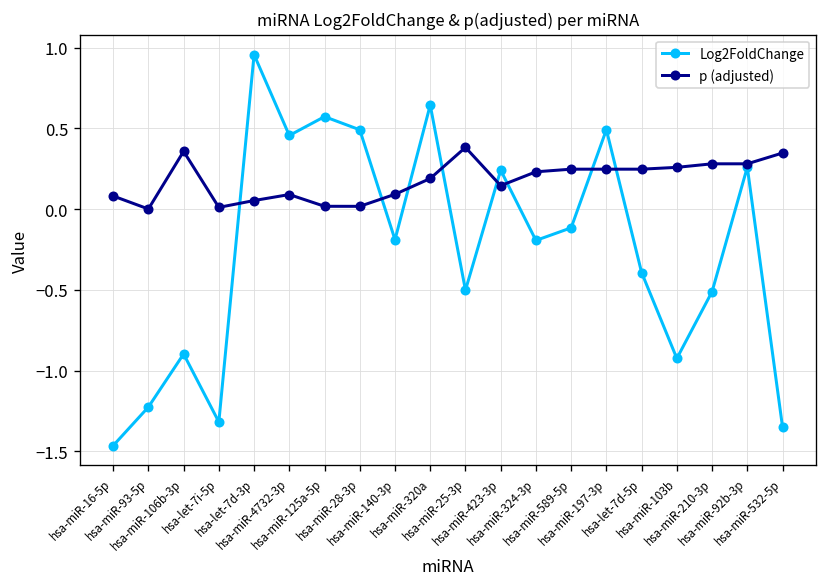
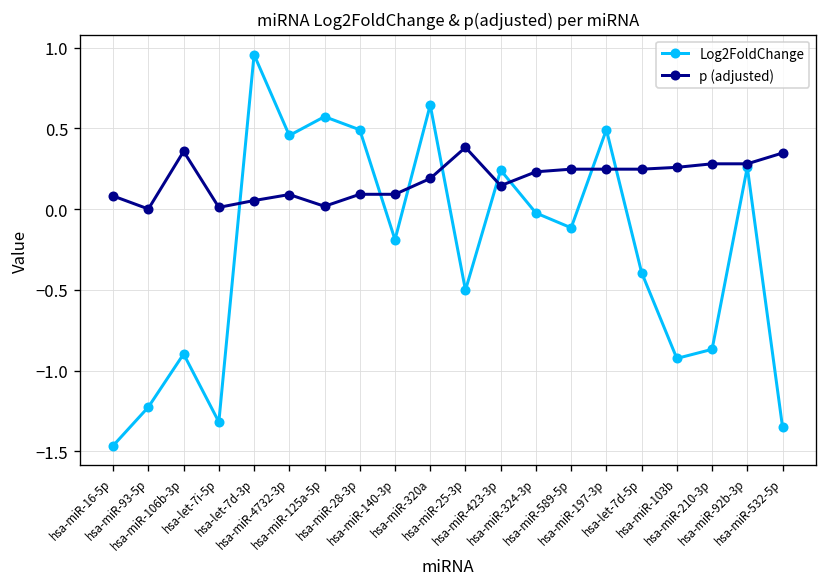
  {
    "Log2FoldChange": {
      "hsa-miR-16-5p": -1.46,
      "hsa-miR-93-5p": -1.23,
      "hsa-miR-106b-3p": -0.90,
      "hsa-let-7i-5p": -1.32,
      "hsa-let-7d-3p": 0.96,
      "hsa-miR-4732-3p": 0.46,
      "hsa-miR-125a-5p": 0.57,
      "hsa-miR-28-3p": 0.49,
      "hsa-miR-140-3p": -0.19,
      "hsa-miR-320a": 0.64,
      "hsa-miR-25-3p": -0.50,
      "hsa-miR-423-3p": 0.24,
-     "hsa-miR-324-3p": -0.19,
+     "hsa-miR-324-3p": -0.02,
      "hsa-miR-589-5p": -0.12,
      "hsa-miR-197-3p": 0.49,
      "hsa-let-7d-5p": -0.39,
      "hsa-miR-103b": -0.92,
-     "hsa-miR-210-3p": -0.51,
+     "hsa-miR-210-3p": -0.87,
      "hsa-miR-92b-3p": 0.26,
      "hsa-miR-532-5p": -1.35
    },
    "p (adjusted)": {
      "hsa-miR-16-5p": 0.08,
      "hsa-miR-93-5p": 0.00,
      "hsa-miR-106b-3p": 0.36,
      "hsa-let-7i-5p": 0.01,
      "hsa-let-7d-3p": 0.05,
      "hsa-miR-4732-3p": 0.09,
      "hsa-miR-125a-5p": 0.02,
-     "hsa-miR-28-3p": 0.02,
+     "hsa-miR-28-3p": 0.09,
      "hsa-miR-140-3p": 0.09,
      "hsa-miR-320a": 0.19,
      "hsa-miR-25-3p": 0.38,
      "hsa-miR-423-3p": 0.15,
      "hsa-miR-324-3p": 0.23,
      "hsa-miR-589-5p": 0.25,
      "hsa-miR-197-3p": 0.25,
      "hsa-let-7d-5p": 0.25,
      "hsa-miR-103b": 0.26,
      "hsa-miR-210-3p": 0.28,
      "hsa-miR-92b-3p": 0.28,
      "hsa-miR-532-5p": 0.35
    }
  }
